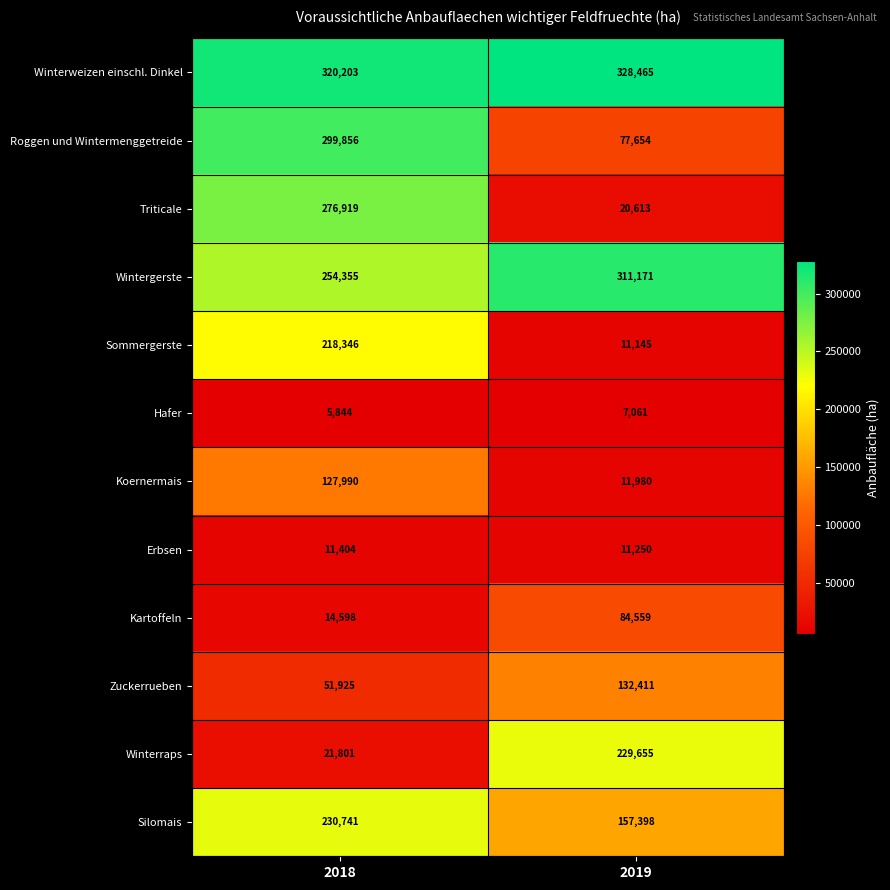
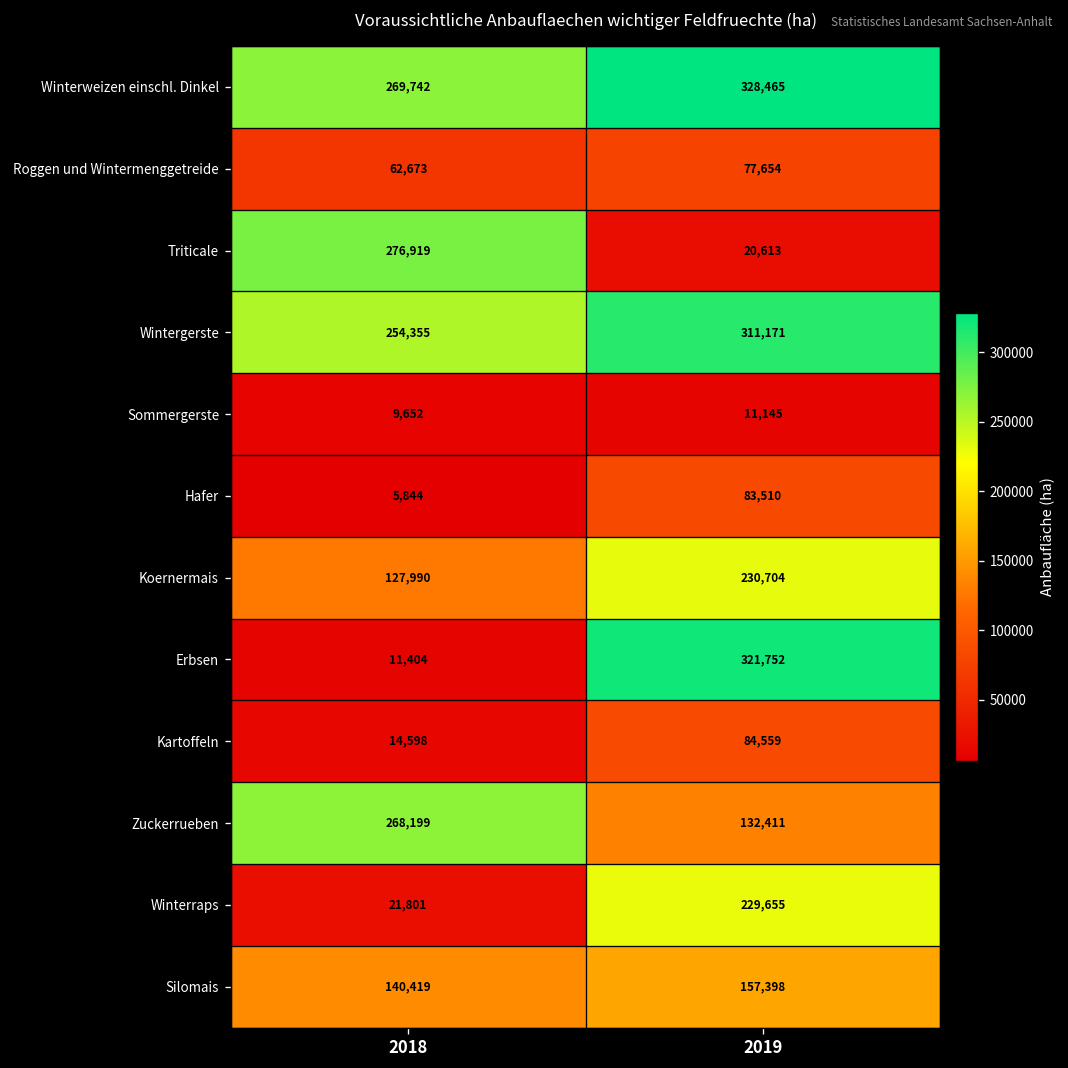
  {
    "Winterweizen einschl. Dinkel": {
-     "2018": "320,203",
+     "2018": "269,742",
      "2019": "328,465"
    },
    "Roggen und Wintermenggetreide": {
-     "2018": "299,856",
+     "2018": "62,673",
      "2019": "77,654"
    },
    "Triticale": {
      "2018": "276,919",
      "2019": "20,613"
    },
    "Wintergerste": {
      "2018": "254,355",
      "2019": "311,171"
    },
    "Sommergerste": {
-     "2018": "218,346",
+     "2018": "9,652",
      "2019": "11,145"
    },
    "Hafer": {
      "2018": "5,844",
-     "2019": "7,061"
+     "2019": "83,510"
    },
    "Koernermais": {
      "2018": "127,990",
-     "2019": "11,980"
+     "2019": "230,704"
    },
    "Erbsen": {
      "2018": "11,404",
-     "2019": "11,250"
+     "2019": "321,752"
    },
    "Kartoffeln": {
      "2018": "14,598",
      "2019": "84,559"
    },
    "Zuckerrueben": {
-     "2018": "51,925",
+     "2018": "268,199",
      "2019": "132,411"
    },
    "Winterraps": {
      "2018": "21,801",
      "2019": "229,655"
    },
    "Silomais": {
-     "2018": "230,741",
+     "2018": "140,419",
      "2019": "157,398"
    }
  }
